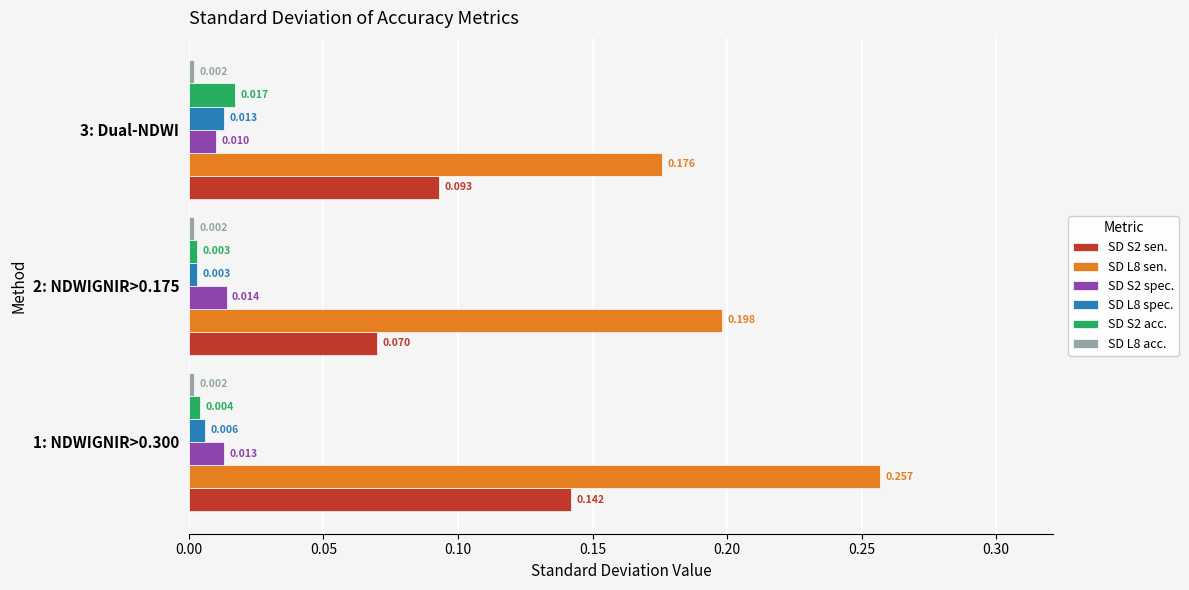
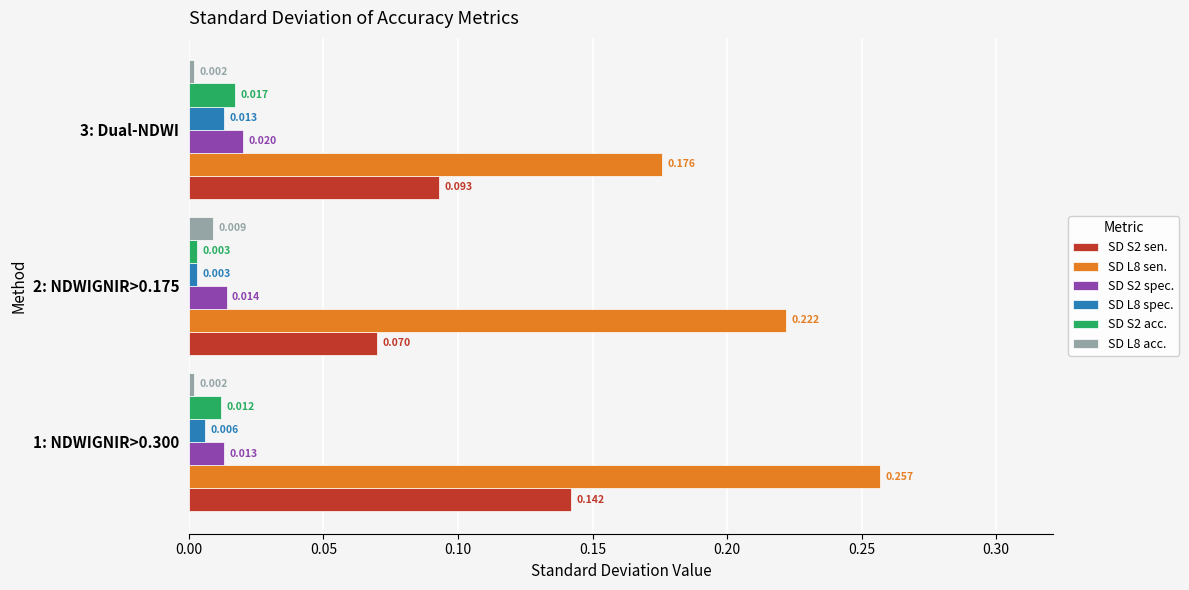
  {
    "SD S2 sen.": {
      "3: Dual-NDWI": 0.093,
      "2: NDWIGNIR>0.175": 0.070,
      "1: NDWIGNIR>0.300": 0.142
    },
    "SD L8 sen.": {
      "3: Dual-NDWI": 0.176,
-     "2: NDWIGNIR>0.175": 0.198,
+     "2: NDWIGNIR>0.175": 0.222,
      "1: NDWIGNIR>0.300": 0.257
    },
    "SD S2 spec.": {
-     "3: Dual-NDWI": 0.010,
+     "3: Dual-NDWI": 0.020,
      "2: NDWIGNIR>0.175": 0.014,
      "1: NDWIGNIR>0.300": 0.013
    },
    "SD L8 spec.": {
      "3: Dual-NDWI": 0.013,
      "2: NDWIGNIR>0.175": 0.003,
      "1: NDWIGNIR>0.300": 0.006
    },
    "SD S2 acc.": {
      "3: Dual-NDWI": 0.017,
      "2: NDWIGNIR>0.175": 0.003,
-     "1: NDWIGNIR>0.300": 0.004
+     "1: NDWIGNIR>0.300": 0.012
    },
    "SD L8 acc.": {
      "3: Dual-NDWI": 0.002,
-     "2: NDWIGNIR>0.175": 0.002,
+     "2: NDWIGNIR>0.175": 0.009,
      "1: NDWIGNIR>0.300": 0.002
    }
  }
